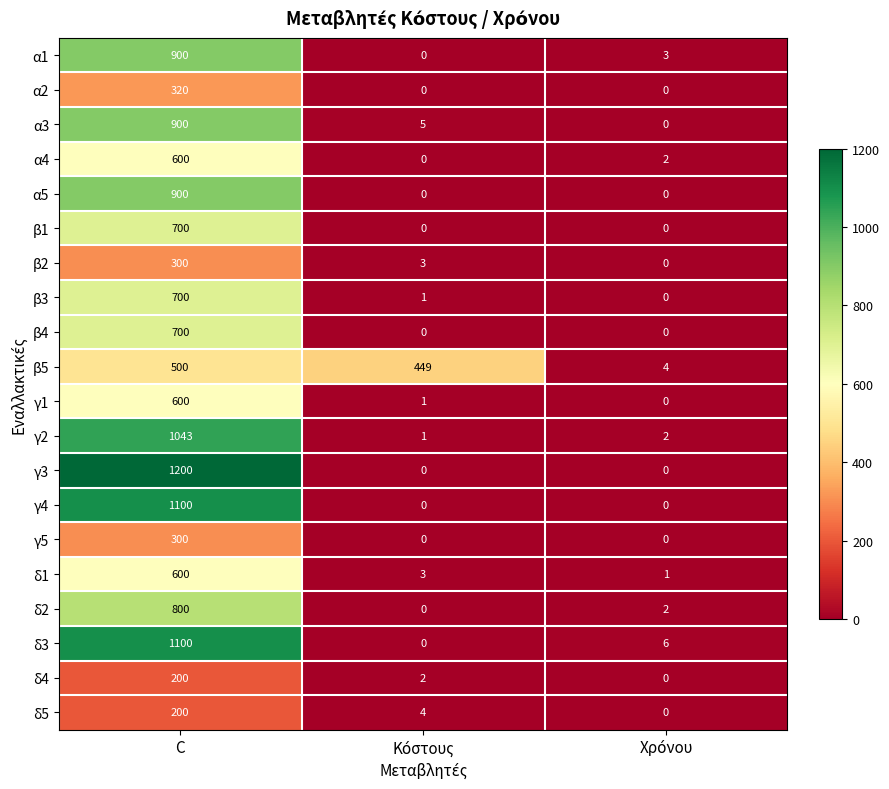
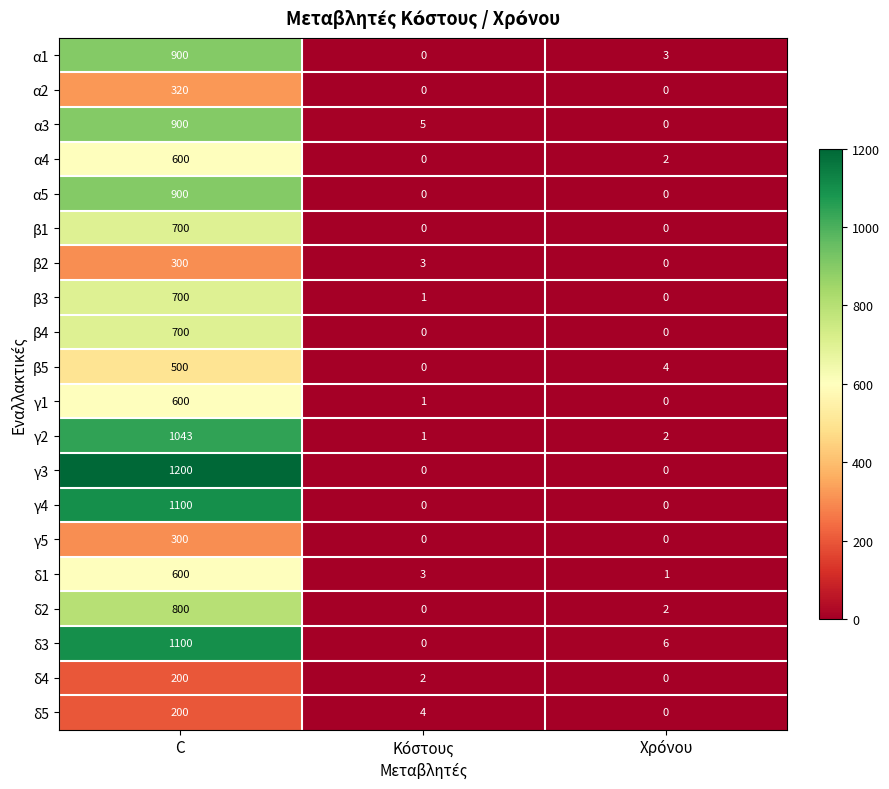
  {
    "α1": {
      "C": 900,
      "Κόστους": 0,
      "Χρόνου": 3
    },
    "α2": {
      "C": 320,
      "Κόστους": 0,
      "Χρόνου": 0
    },
    "α3": {
      "C": 900,
      "Κόστους": 5,
      "Χρόνου": 0
    },
    "α4": {
      "C": 600,
      "Κόστους": 0,
      "Χρόνου": 2
    },
    "α5": {
      "C": 900,
      "Κόστους": 0,
      "Χρόνου": 0
    },
    "β1": {
      "C": 700,
      "Κόστους": 0,
      "Χρόνου": 0
    },
    "β2": {
      "C": 300,
      "Κόστους": 3,
      "Χρόνου": 0
    },
    "β3": {
      "C": 700,
      "Κόστους": 1,
      "Χρόνου": 0
    },
    "β4": {
      "C": 700,
      "Κόστους": 0,
      "Χρόνου": 0
    },
    "β5": {
      "C": 500,
-     "Κόστους": 449,
+     "Κόστους": 0,
      "Χρόνου": 4
    },
    "γ1": {
      "C": 600,
      "Κόστους": 1,
      "Χρόνου": 0
    },
    "γ2": {
      "C": 1043,
      "Κόστους": 1,
      "Χρόνου": 2
    },
    "γ3": {
      "C": 1200,
      "Κόστους": 0,
      "Χρόνου": 0
    },
    "γ4": {
      "C": 1100,
      "Κόστους": 0,
      "Χρόνου": 0
    },
    "γ5": {
      "C": 300,
      "Κόστους": 0,
      "Χρόνου": 0
    },
    "δ1": {
      "C": 600,
      "Κόστους": 3,
      "Χρόνου": 1
    },
    "δ2": {
      "C": 800,
      "Κόστους": 0,
      "Χρόνου": 2
    },
    "δ3": {
      "C": 1100,
      "Κόστους": 0,
      "Χρόνου": 6
    },
    "δ4": {
      "C": 200,
      "Κόστους": 2,
      "Χρόνου": 0
    },
    "δ5": {
      "C": 200,
      "Κόστους": 4,
      "Χρόνου": 0
    }
  }
